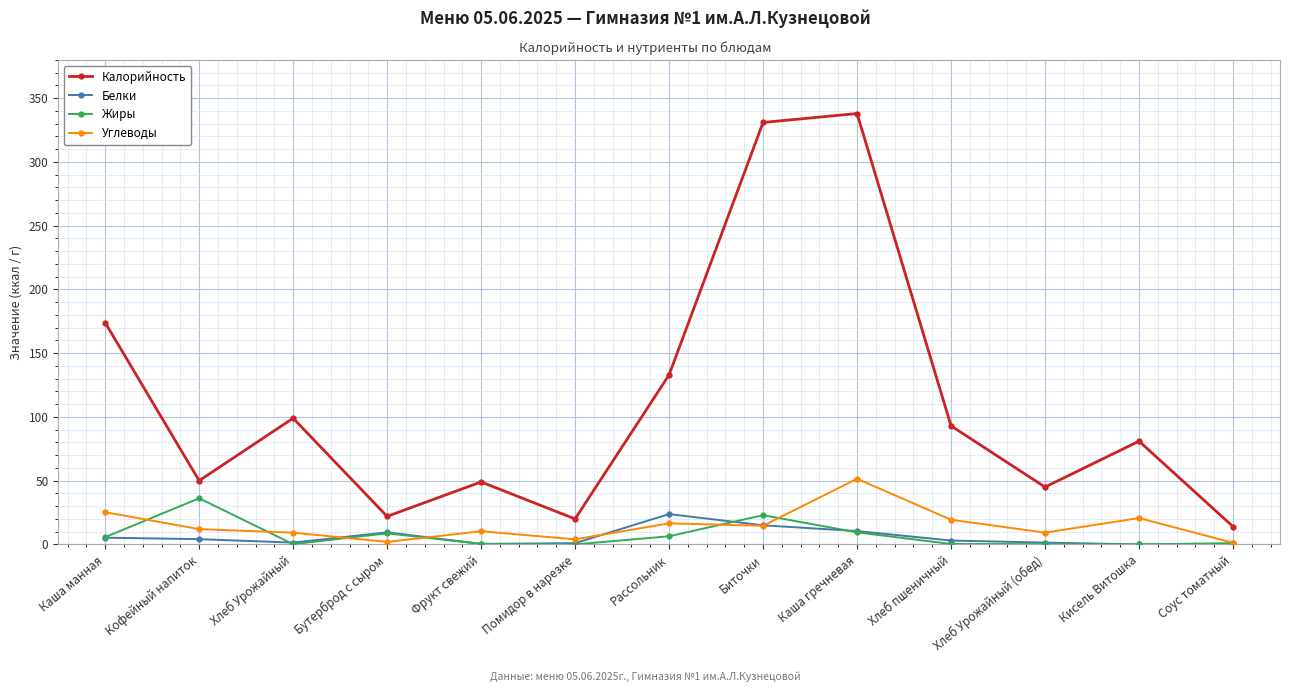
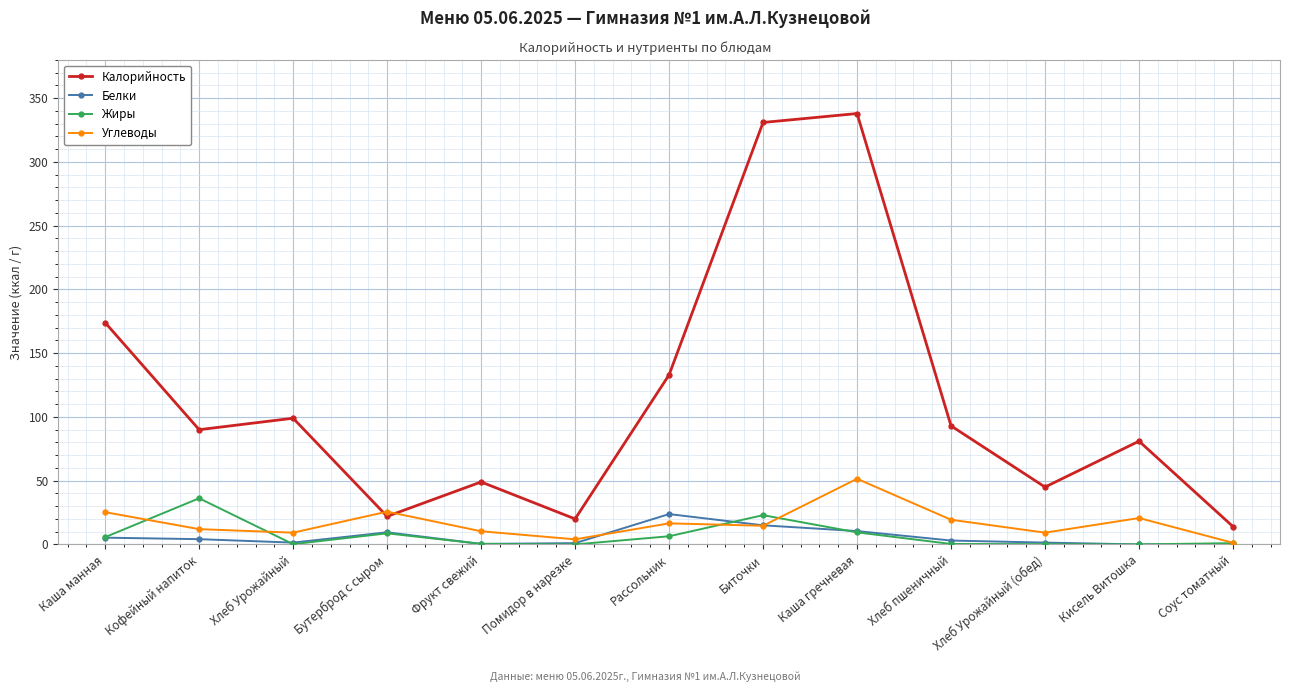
  {
    "Калорийность": {
      "Каша манная": 174,
-     "Кофейный напиток": 50,
+     "Кофейный напиток": 90,
      "Хлеб Урожайный": 99,
      "Бутерброд с сыром": 22,
      "Фрукт свежий": 49,
      "Помидор в нарезке": 20,
      "Рассольник": 133,
      "Биточки": 331,
      "Каша гречневая": 338,
      "Хлеб пшеничный": 93,
      "Хлеб Урожайный (обед)": 45,
      "Кисель Витошка": 81,
      "Соус томатный": 14
    },
    "Белки": {
      "Кофейный напиток": 4,
      "Рассольник": 24,
      "Хлеб пшеничный": 3
    },
    "Жиры": {
      "Кофейный напиток": 36,
      "Рассольник": 6,
      "Биточки": 23,
      "Хлеб пшеничный": 0
    },
    "Углеводы": {
      "Каша манная": 25,
      "Кофейный напиток": 12,
      "Хлеб Урожайный": 9,
-     "Бутерброд с сыром": 2,
+     "Бутерброд с сыром": 26,
      "Фрукт свежий": 10,
      "Помидор в нарезке": 4,
      "Рассольник": 17,
      "Каша гречневая": 51,
      "Хлеб пшеничный": 19,
      "Хлеб Урожайный (обед)": 9,
      "Кисель Витошка": 21
    }
  }
